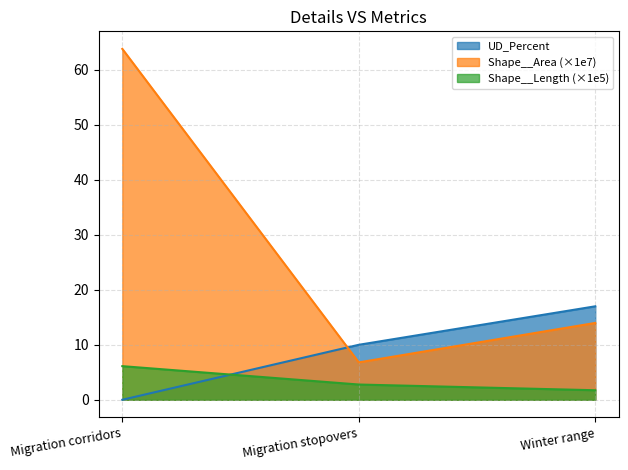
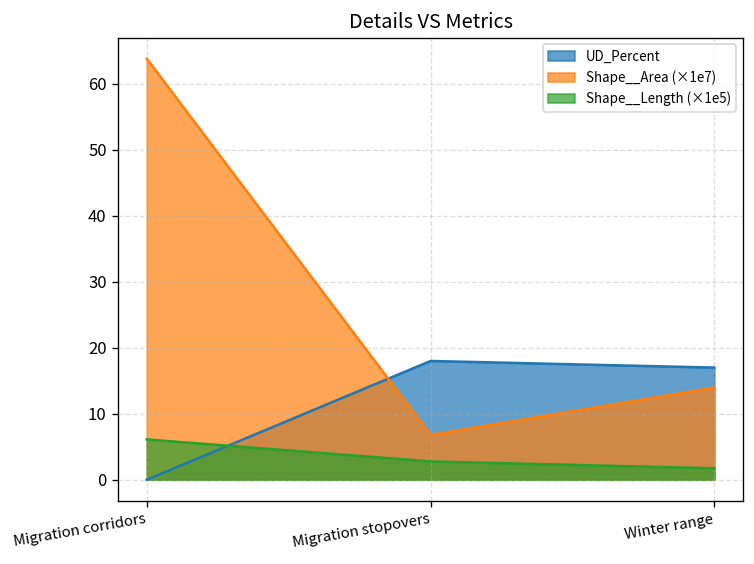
  {
    "UD_Percent": {
      "Migration corridors": 0,
-     "Migration stopovers": 10,
+     "Migration stopovers": 18,
      "Winter range": 17
    },
    "Shape__Area (×1e7)": {
      "Migration corridors": 64,
      "Migration stopovers": 7,
      "Winter range": 14
    },
    "Shape__Length (×1e5)": {
      "Migration corridors": 6,
      "Migration stopovers": 3,
      "Winter range": 2
    }
  }
